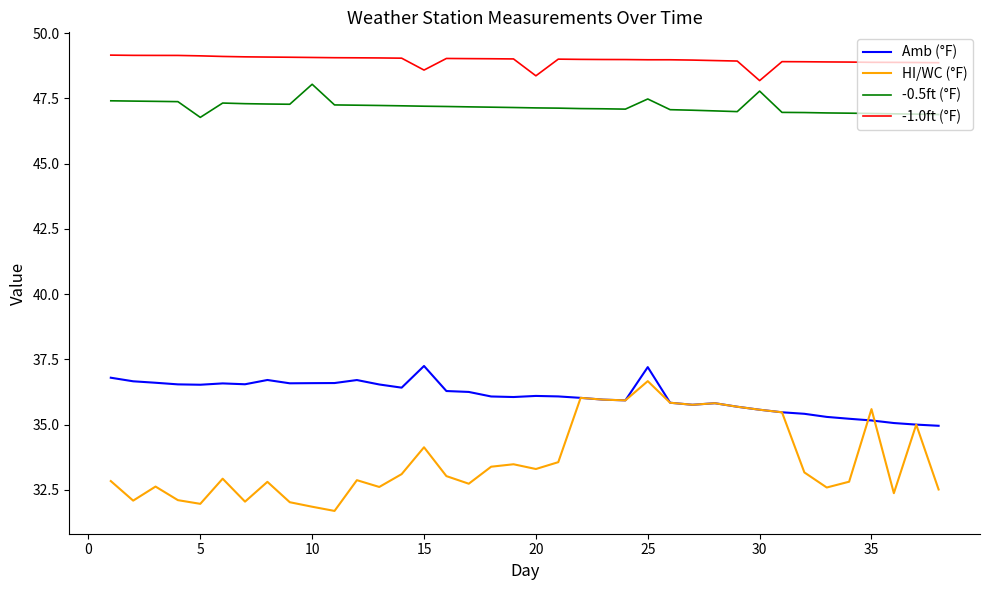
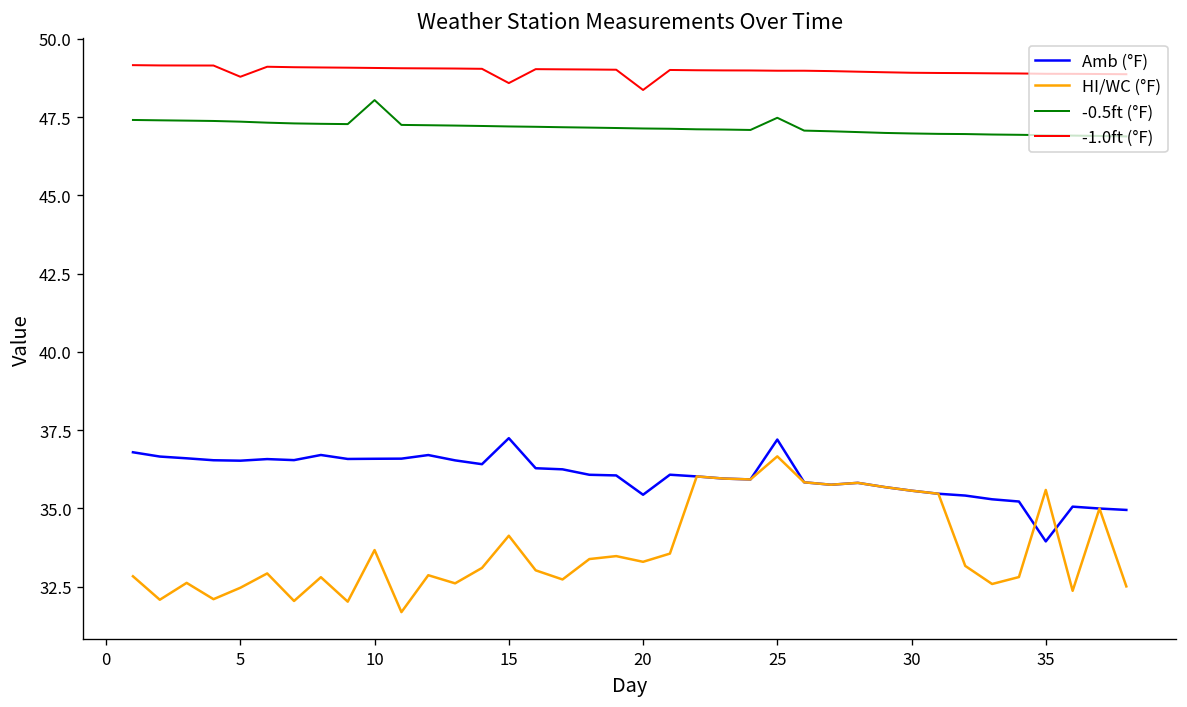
  {
    "Amb (°F)": {
      "5": 36.5,
      "10": 36.6,
      "15": 37.2,
-     "20": 36.1,
+     "20": 35.4,
      "25": 37.2,
-     "35": 35.2
+     "35": 33.9
    },
    "HI/WC (°F)": {
-     "5": 32.0,
-     "10": 31.9,
+     "5": 32.5,
+     "10": 33.7,
      "15": 34.1,
      "20": 33.3,
      "25": 36.7,
      "35": 35.6
    },
    "-0.5ft (°F)": {
-     "5": 46.8,
+     "5": 47.4,
      "10": 48.0,
      "15": 47.2,
      "20": 47.1,
      "25": 47.5,
-     "30": 47.8
+     "30": 47.0
    },
    "-1.0ft (°F)": {
-     "5": 49.1,
+     "5": 48.8,
      "10": 49.1,
      "15": 48.6,
      "20": 48.4,
      "25": 49.0,
-     "30": 48.2
+     "30": 48.9
    }
  }
